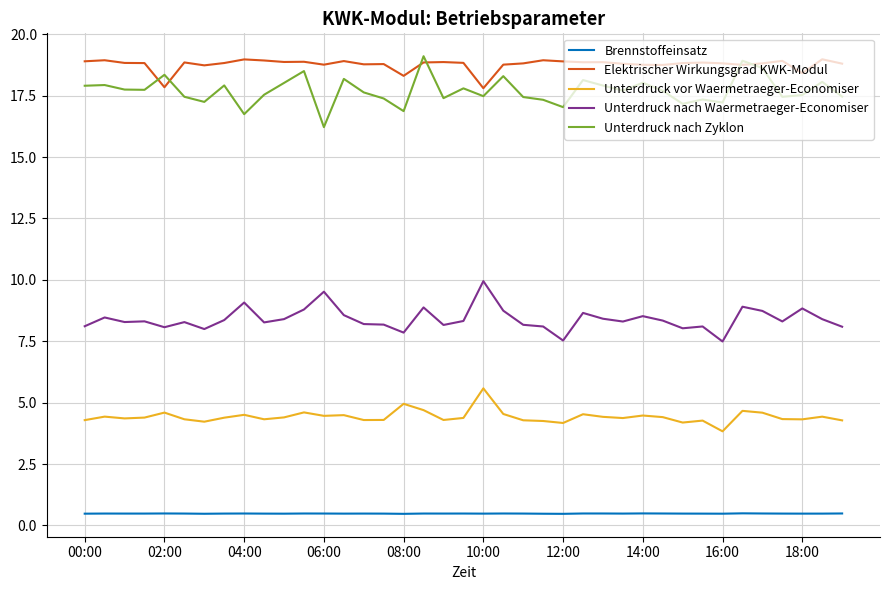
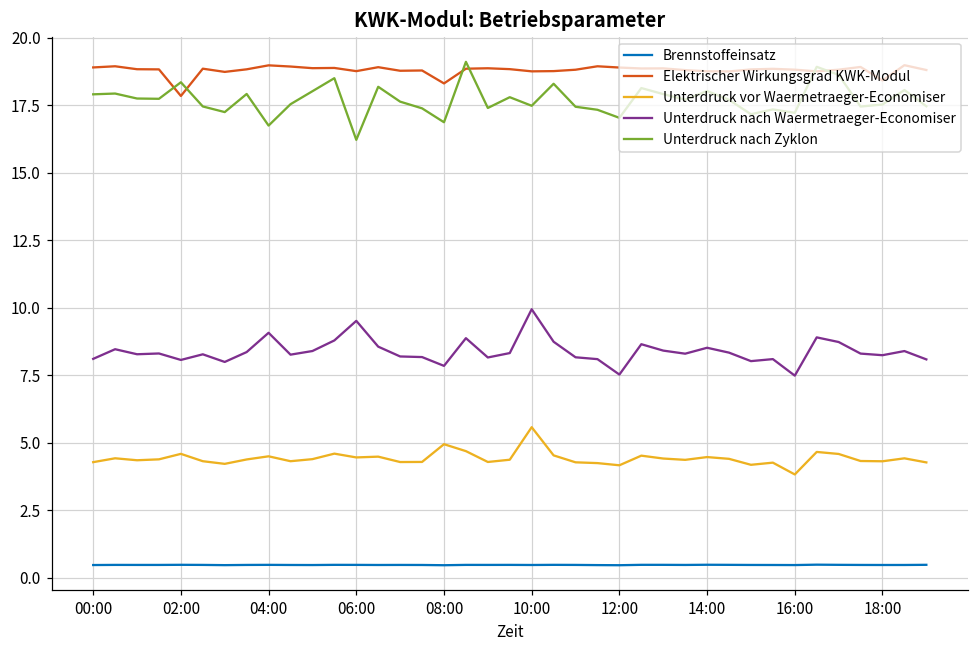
  {
    "Brennstoffeinsatz": {
      "00:00": 0.5,
      "02:00": 0.5,
      "04:00": 0.5,
      "06:00": 0.5,
      "08:00": 0.5,
      "10:00": 0.5,
      "12:00": 0.5,
      "14:00": 0.5,
      "16:00": 0.5,
      "18:00": 0.5
    },
    "Elektrischer Wirkungsgrad KWK-Modul": {
      "00:00": 18.9,
      "02:00": 17.8,
      "04:00": 19.0,
      "06:00": 18.8,
      "08:00": 18.3,
-     "10:00": 17.8,
+     "10:00": 18.8,
      "12:00": 18.9
    },
    "Unterdruck vor Waermetraeger-Economiser": {
      "00:00": 4.3,
      "02:00": 4.6,
      "04:00": 4.5,
      "06:00": 4.5,
      "08:00": 5.0,
      "10:00": 5.6,
      "12:00": 4.2,
      "14:00": 4.5,
      "16:00": 3.8,
      "18:00": 4.3
    },
    "Unterdruck nach Waermetraeger-Economiser": {
      "00:00": 8.1,
      "02:00": 8.1,
      "04:00": 9.1,
      "06:00": 9.5,
      "08:00": 7.9,
      "10:00": 9.9,
      "12:00": 7.5,
      "14:00": 8.5,
      "16:00": 7.5,
-     "18:00": 8.8
+     "18:00": 8.2
    },
    "Unterdruck nach Zyklon": {
      "00:00": 17.9,
      "02:00": 18.3,
      "04:00": 16.7,
      "06:00": 16.2,
      "08:00": 16.9,
      "10:00": 17.5,
      "12:00": 17.0
    }
  }
